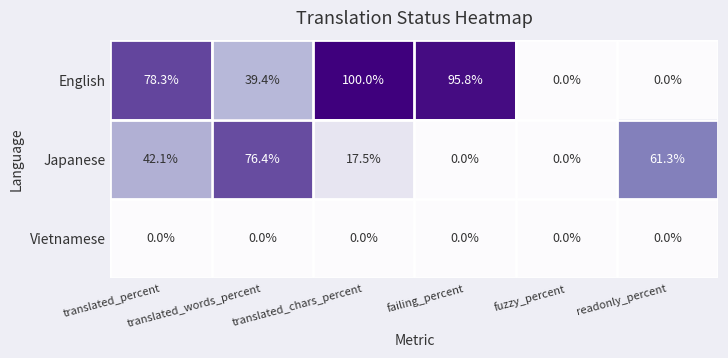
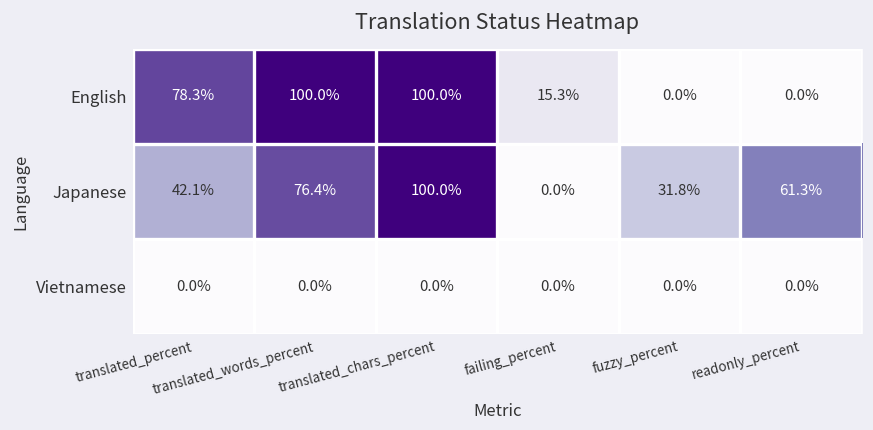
  {
    "English": {
      "translated_percent": "78.3%",
-     "translated_words_percent": "39.4%",
+     "translated_words_percent": "100.0%",
      "translated_chars_percent": "100.0%",
-     "failing_percent": "95.8%",
+     "failing_percent": "15.3%",
      "fuzzy_percent": "0.0%",
      "readonly_percent": "0.0%"
    },
    "Japanese": {
      "translated_percent": "42.1%",
      "translated_words_percent": "76.4%",
-     "translated_chars_percent": "17.5%",
+     "translated_chars_percent": "100.0%",
      "failing_percent": "0.0%",
-     "fuzzy_percent": "0.0%",
+     "fuzzy_percent": "31.8%",
      "readonly_percent": "61.3%"
    },
    "Vietnamese": {
      "translated_percent": "0.0%",
      "translated_words_percent": "0.0%",
      "translated_chars_percent": "0.0%",
      "failing_percent": "0.0%",
      "fuzzy_percent": "0.0%",
      "readonly_percent": "0.0%"
    }
  }
